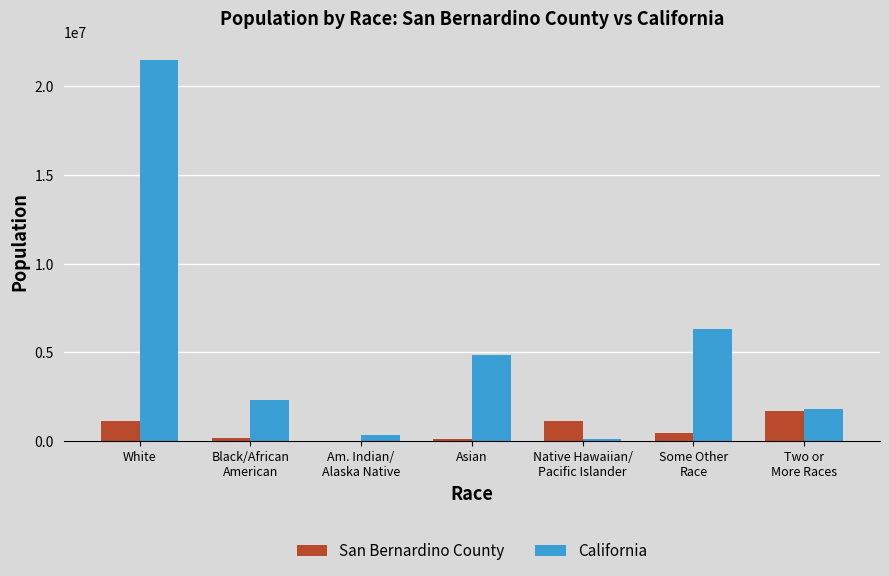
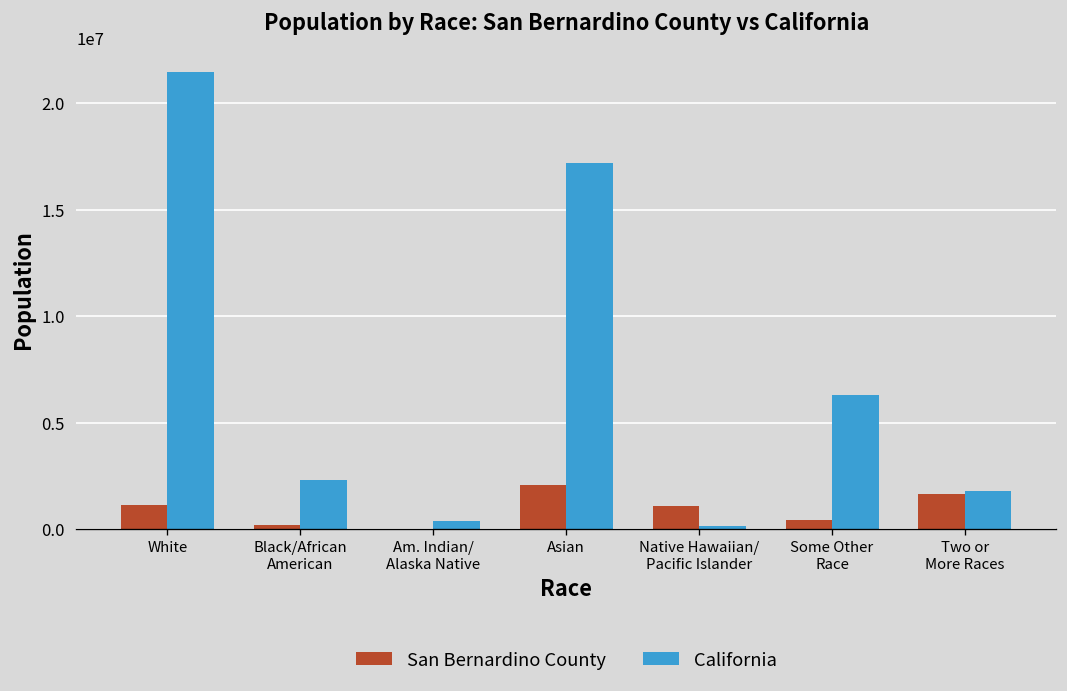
  {
    "San Bernardino County": {
      "White": 1200000,
      "Black/African American": 200000,
-     "Asian": 100000,
+     "Asian": 2100000,
      "Native Hawaiian/ Pacific Islander": 1100000,
      "Some Other Race": 400000,
      "Two or More Races": 1700000
    },
    "California": {
      "White": 21500000,
      "Black/African American": 2300000,
      "Am. Indian/ Alaska Native": 400000,
-     "Asian": 4900000,
+     "Asian": 17200000,
      "Native Hawaiian/ Pacific Islander": 100000,
      "Some Other Race": 6300000,
      "Two or More Races": 1800000
    }
  }
